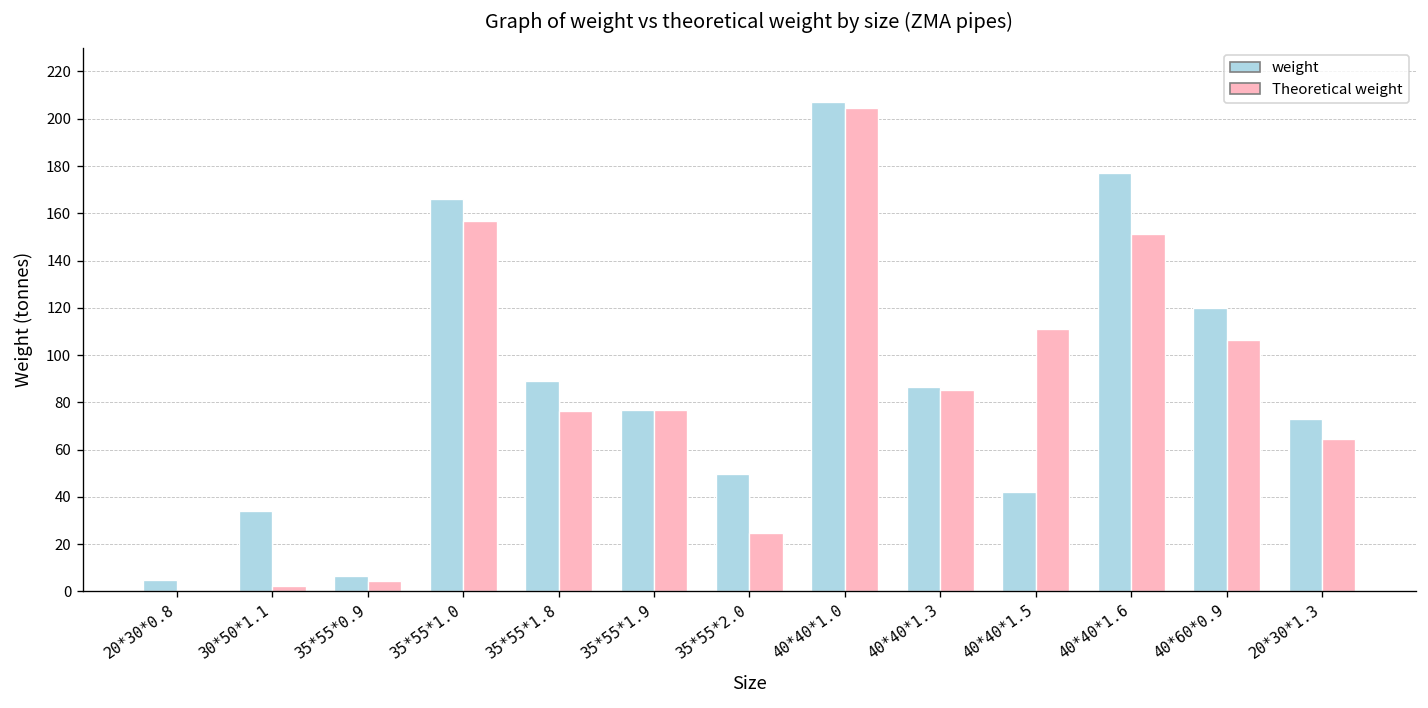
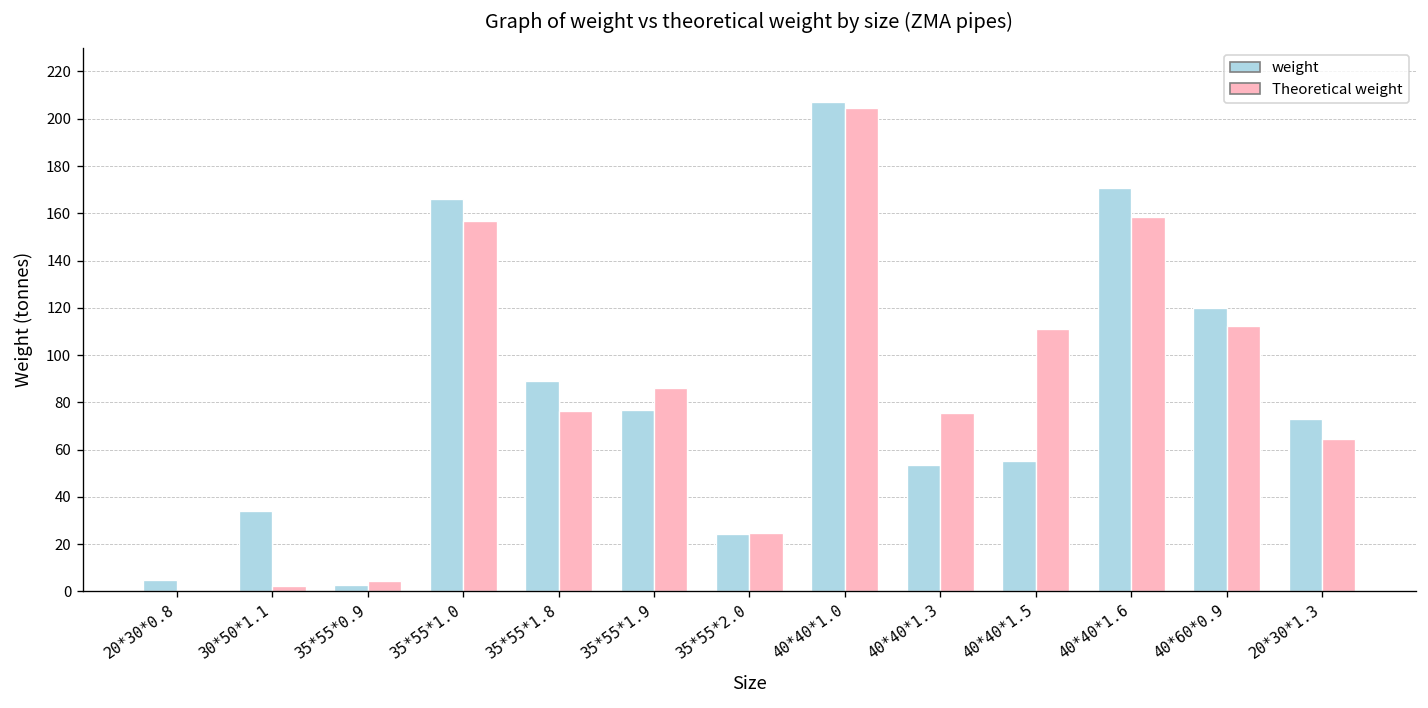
  {
    "weight": {
      "20*30*0.8": 5,
      "30*50*1.1": 34,
-     "35*55*0.9": 7,
+     "35*55*0.9": 3,
      "35*55*1.0": 166,
      "35*55*1.8": 89,
      "35*55*1.9": 77,
-     "35*55*2.0": 50,
+     "35*55*2.0": 24,
      "40*40*1.0": 207,
-     "40*40*1.3": 87,
-     "40*40*1.5": 42,
-     "40*40*1.6": 177,
+     "40*40*1.3": 54,
+     "40*40*1.5": 55,
+     "40*40*1.6": 171,
      "40*60*0.9": 120,
      "20*30*1.3": 73
    },
    "Theoretical weight": {
      "30*50*1.1": 2,
      "35*55*0.9": 5,
      "35*55*1.0": 157,
      "35*55*1.8": 76,
-     "35*55*1.9": 77,
+     "35*55*1.9": 86,
      "35*55*2.0": 25,
      "40*40*1.0": 205,
-     "40*40*1.3": 85,
+     "40*40*1.3": 75,
      "40*40*1.5": 111,
-     "40*40*1.6": 151,
-     "40*60*0.9": 106,
+     "40*40*1.6": 158,
+     "40*60*0.9": 112,
      "20*30*1.3": 64
    }
  }
